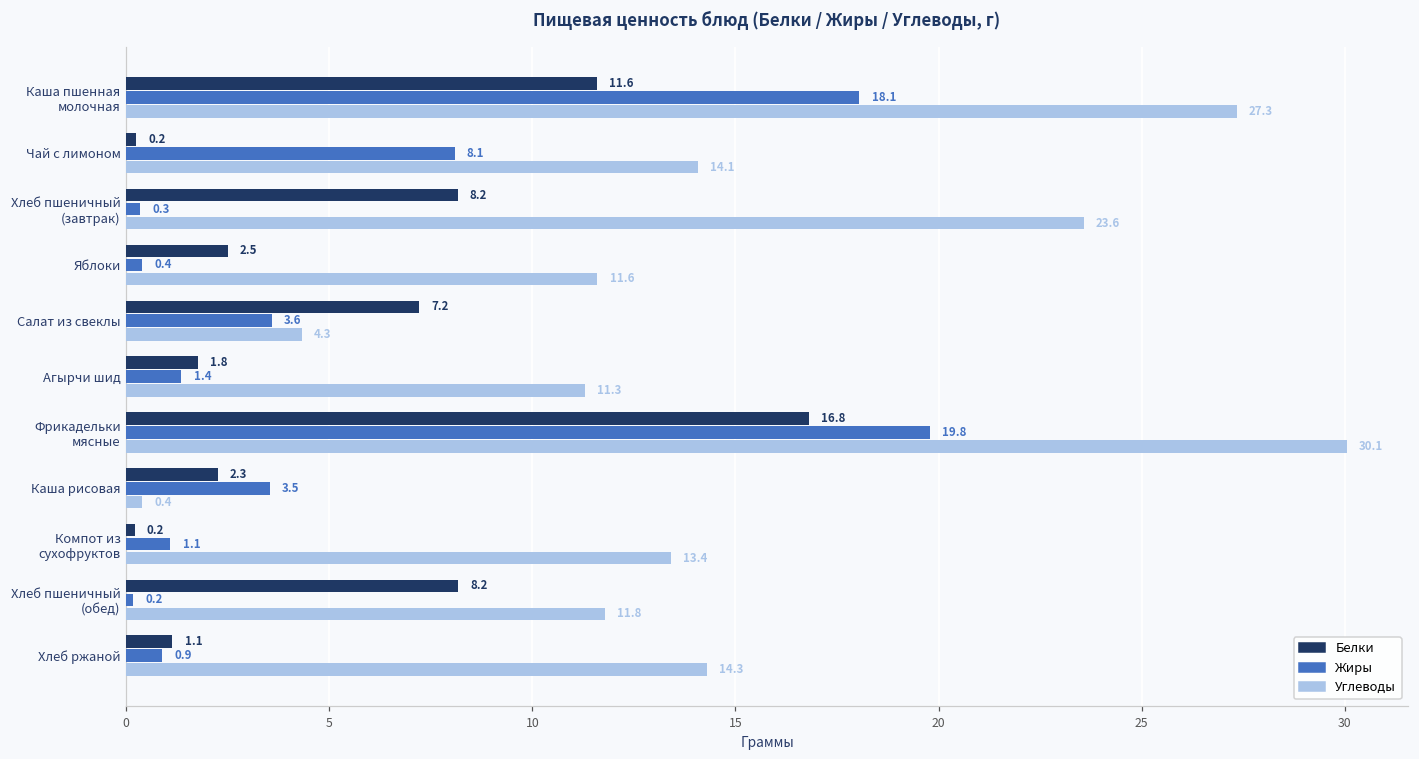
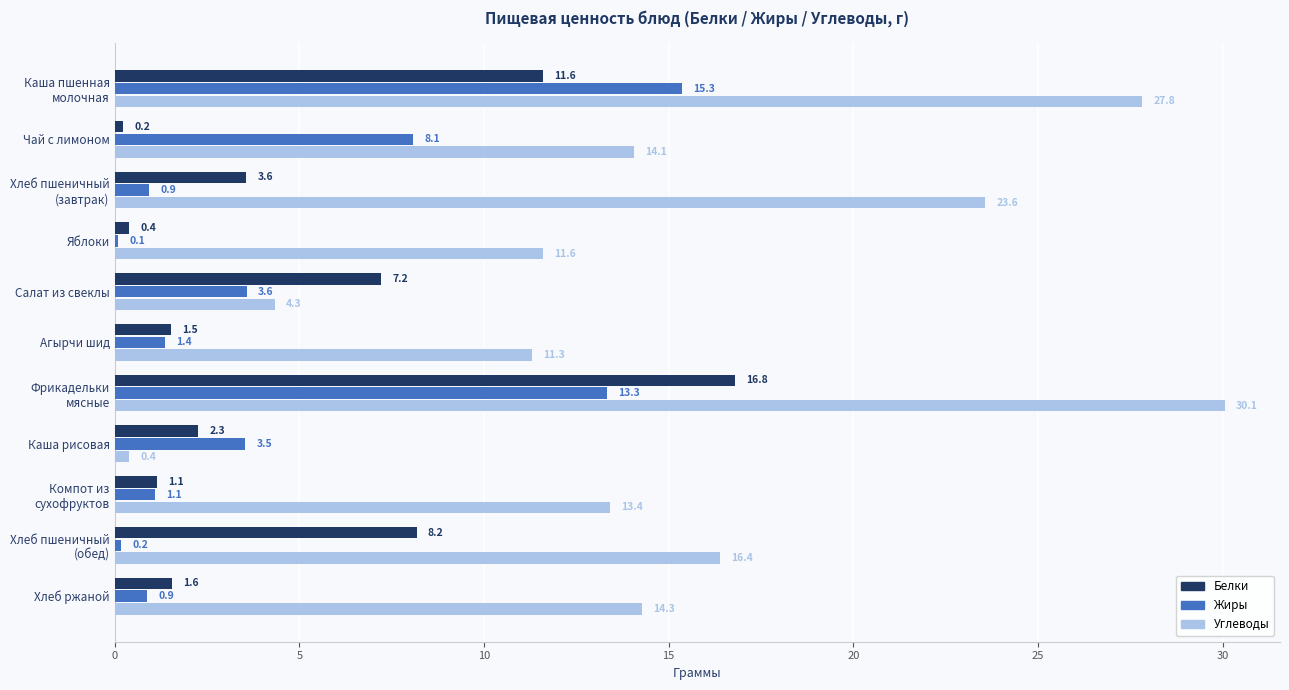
  {
    "Белки": {
      "Каша пшенная молочная": 11.6,
      "Чай с лимоном": 0.2,
-     "Хлеб пшеничный (завтрак)": 8.2,
-     "Яблоки": 2.5,
+     "Хлеб пшеничный (завтрак)": 3.6,
+     "Яблоки": 0.4,
      "Салат из свеклы": 7.2,
-     "Агырчи шид": 1.8,
+     "Агырчи шид": 1.5,
      "Фрикадельки мясные": 16.8,
      "Каша рисовая": 2.3,
-     "Компот из сухофруктов": 0.2,
+     "Компот из сухофруктов": 1.1,
      "Хлеб пшеничный (обед)": 8.2,
-     "Хлеб ржаной": 1.1
+     "Хлеб ржаной": 1.6
    },
    "Жиры": {
-     "Каша пшенная молочная": 18.1,
+     "Каша пшенная молочная": 15.3,
      "Чай с лимоном": 8.1,
-     "Хлеб пшеничный (завтрак)": 0.3,
-     "Яблоки": 0.4,
+     "Хлеб пшеничный (завтрак)": 0.9,
+     "Яблоки": 0.1,
      "Салат из свеклы": 3.6,
      "Агырчи шид": 1.4,
-     "Фрикадельки мясные": 19.8,
+     "Фрикадельки мясные": 13.3,
      "Каша рисовая": 3.5,
      "Компот из сухофруктов": 1.1,
      "Хлеб пшеничный (обед)": 0.2,
      "Хлеб ржаной": 0.9
    },
    "Углеводы": {
-     "Каша пшенная молочная": 27.3,
+     "Каша пшенная молочная": 27.8,
      "Чай с лимоном": 14.1,
      "Хлеб пшеничный (завтрак)": 23.6,
      "Яблоки": 11.6,
      "Салат из свеклы": 4.3,
      "Агырчи шид": 11.3,
      "Фрикадельки мясные": 30.1,
      "Каша рисовая": 0.4,
      "Компот из сухофруктов": 13.4,
-     "Хлеб пшеничный (обед)": 11.8,
+     "Хлеб пшеничный (обед)": 16.4,
      "Хлеб ржаной": 14.3
    }
  }
